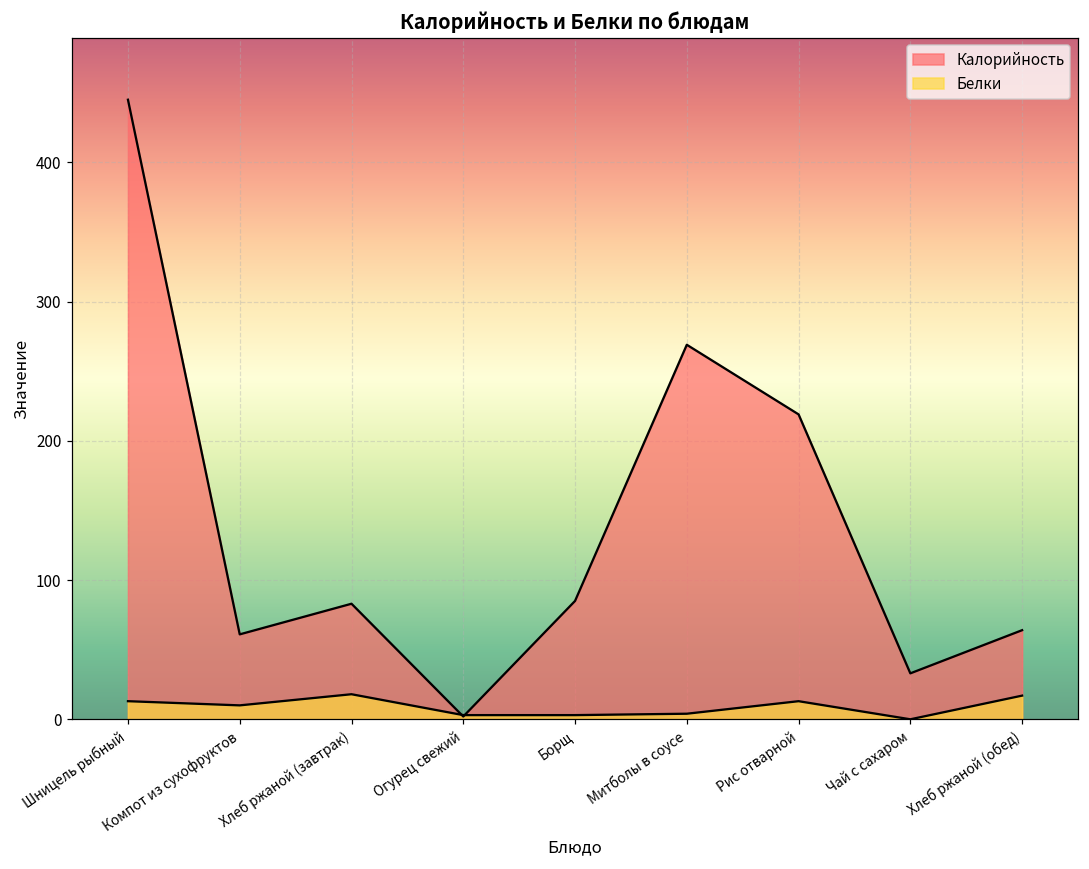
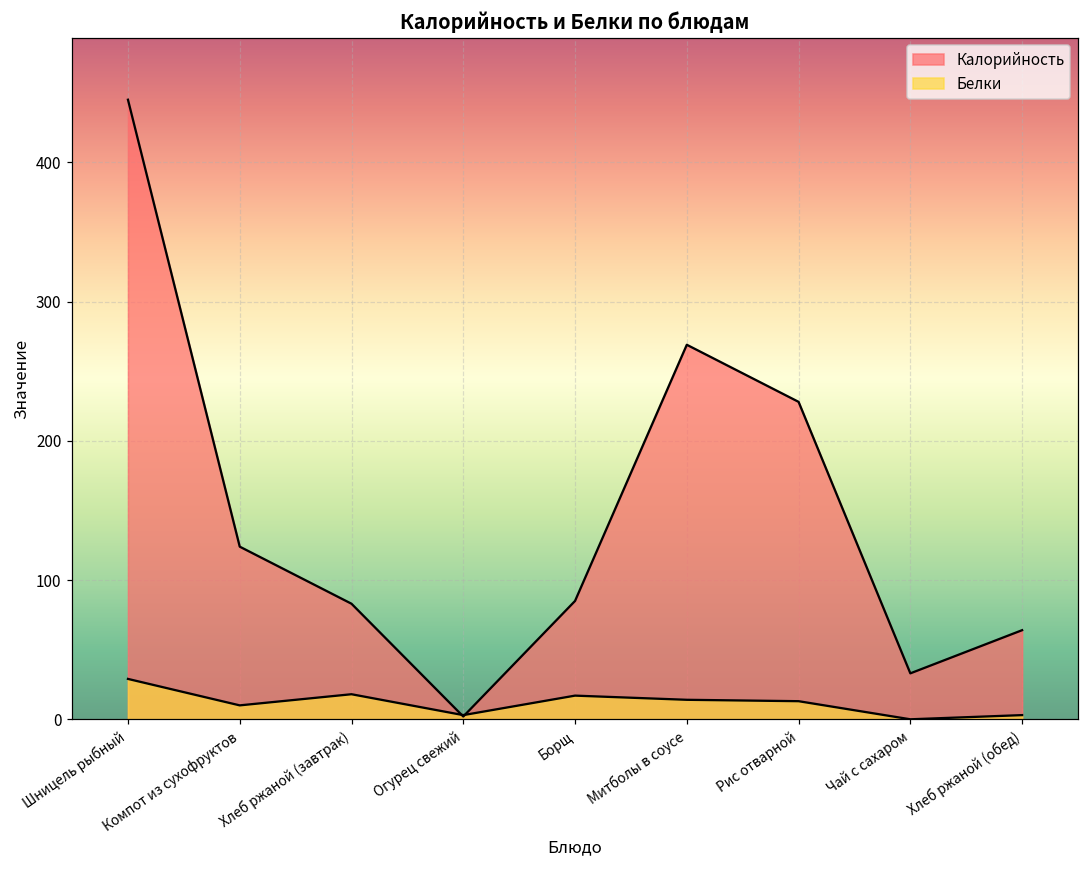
  {
    "Калорийность": {
      "Шницель рыбный": 445,
-     "Компот из сухофруктов": 61,
+     "Компот из сухофруктов": 124,
      "Хлеб ржаной (завтрак)": 83,
      "Борщ": 85,
      "Митболы в соусе": 269,
-     "Рис отварной": 219,
+     "Рис отварной": 228,
      "Чай с сахаром": 33,
      "Хлеб ржаной (обед)": 64
    },
    "Белки": {
-     "Шницель рыбный": 13,
+     "Шницель рыбный": 29,
      "Компот из сухофруктов": 10,
      "Хлеб ржаной (завтрак)": 18,
-     "Борщ": 3,
-     "Митболы в соусе": 4,
+     "Борщ": 17,
+     "Митболы в соусе": 14,
      "Рис отварной": 13,
      "Чай с сахаром": 0,
-     "Хлеб ржаной (обед)": 17
+     "Хлеб ржаной (обед)": 3
    }
  }
